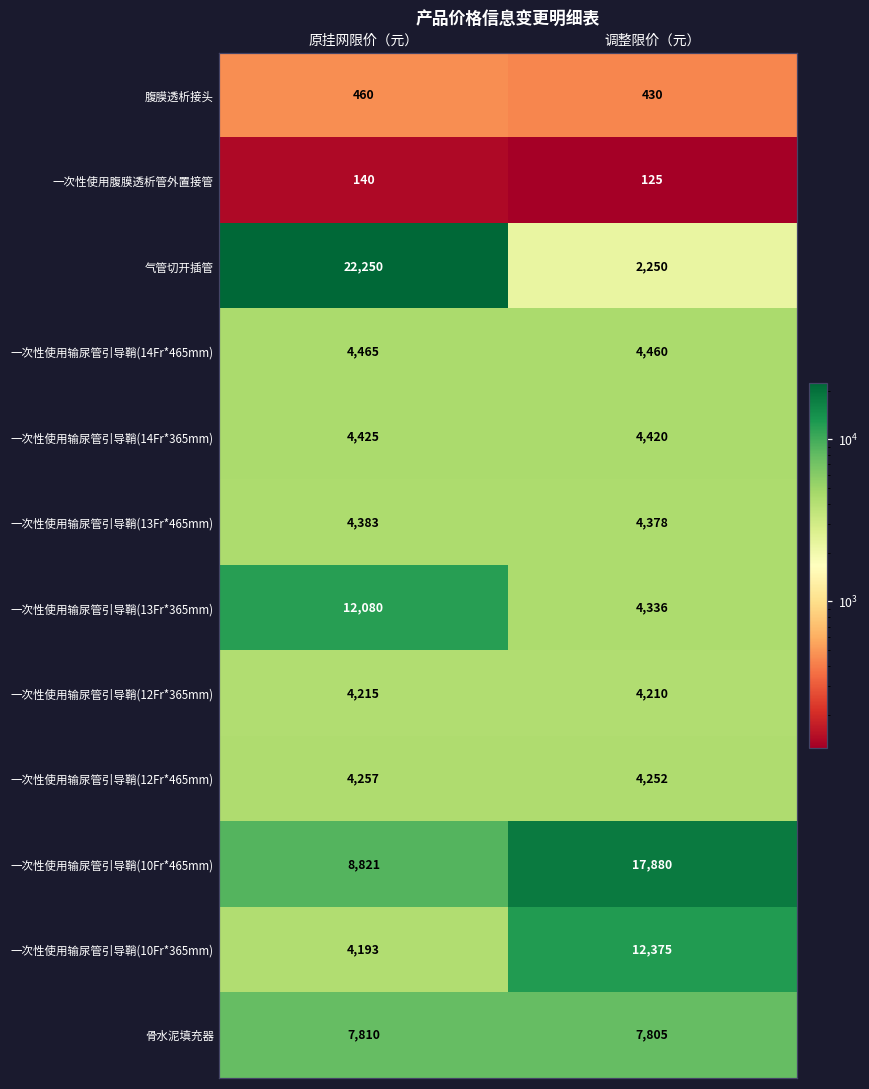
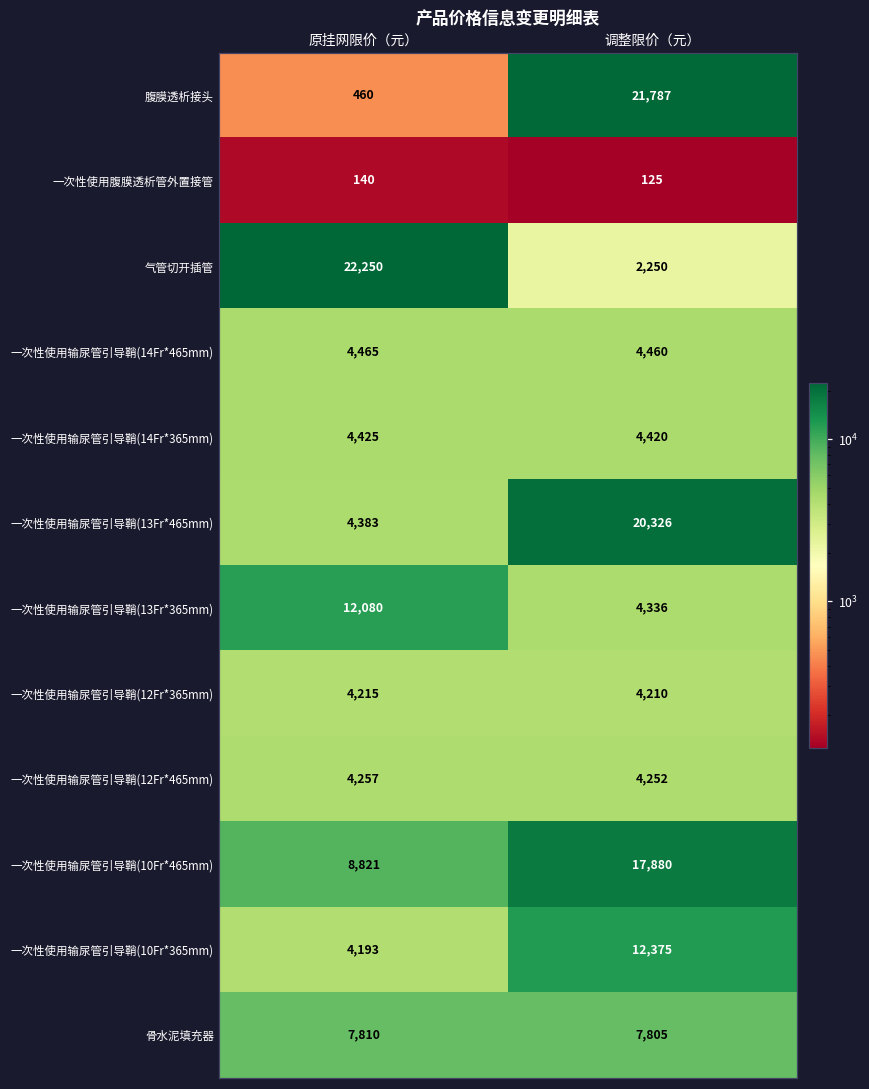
  {
    "腹膜透析接头": {
      "原挂网限价（元）": "460",
-     "调整限价（元）": "430"
+     "调整限价（元）": "21,787"
    },
    "一次性使用腹膜透析管外置接管": {
      "原挂网限价（元）": "140",
      "调整限价（元）": "125"
    },
    "气管切开插管": {
      "原挂网限价（元）": "22,250",
      "调整限价（元）": "2,250"
    },
    "一次性使用输尿管引导鞘(14Fr*465mm)": {
      "原挂网限价（元）": "4,465",
      "调整限价（元）": "4,460"
    },
    "一次性使用输尿管引导鞘(14Fr*365mm)": {
      "原挂网限价（元）": "4,425",
      "调整限价（元）": "4,420"
    },
    "一次性使用输尿管引导鞘(13Fr*465mm)": {
      "原挂网限价（元）": "4,383",
-     "调整限价（元）": "4,378"
+     "调整限价（元）": "20,326"
    },
    "一次性使用输尿管引导鞘(13Fr*365mm)": {
      "原挂网限价（元）": "12,080",
      "调整限价（元）": "4,336"
    },
    "一次性使用输尿管引导鞘(12Fr*365mm)": {
      "原挂网限价（元）": "4,215",
      "调整限价（元）": "4,210"
    },
    "一次性使用输尿管引导鞘(12Fr*465mm)": {
      "原挂网限价（元）": "4,257",
      "调整限价（元）": "4,252"
    },
    "一次性使用输尿管引导鞘(10Fr*465mm)": {
      "原挂网限价（元）": "8,821",
      "调整限价（元）": "17,880"
    },
    "一次性使用输尿管引导鞘(10Fr*365mm)": {
      "原挂网限价（元）": "4,193",
      "调整限价（元）": "12,375"
    },
    "骨水泥填充器": {
      "原挂网限价（元）": "7,810",
      "调整限价（元）": "7,805"
    }
  }
